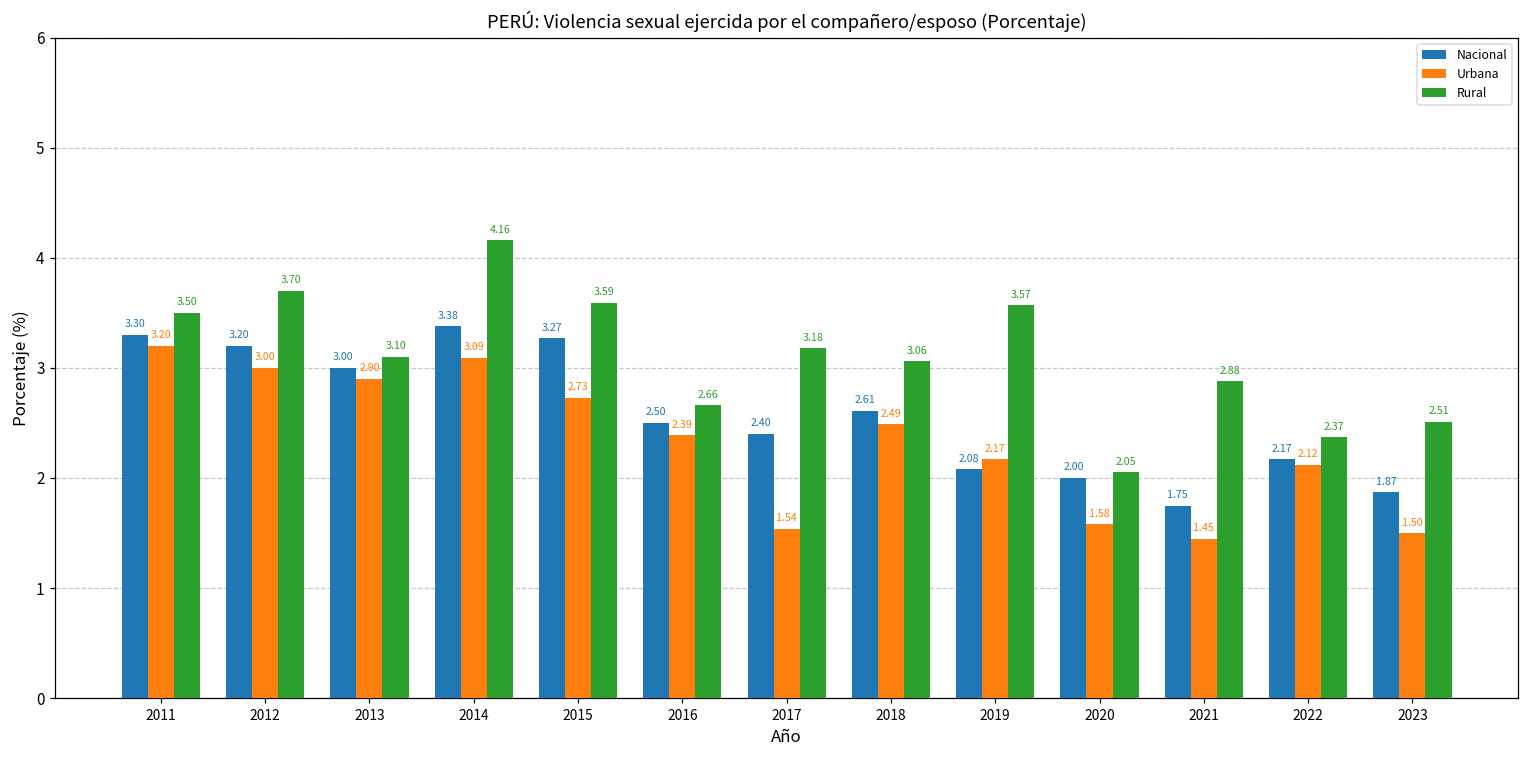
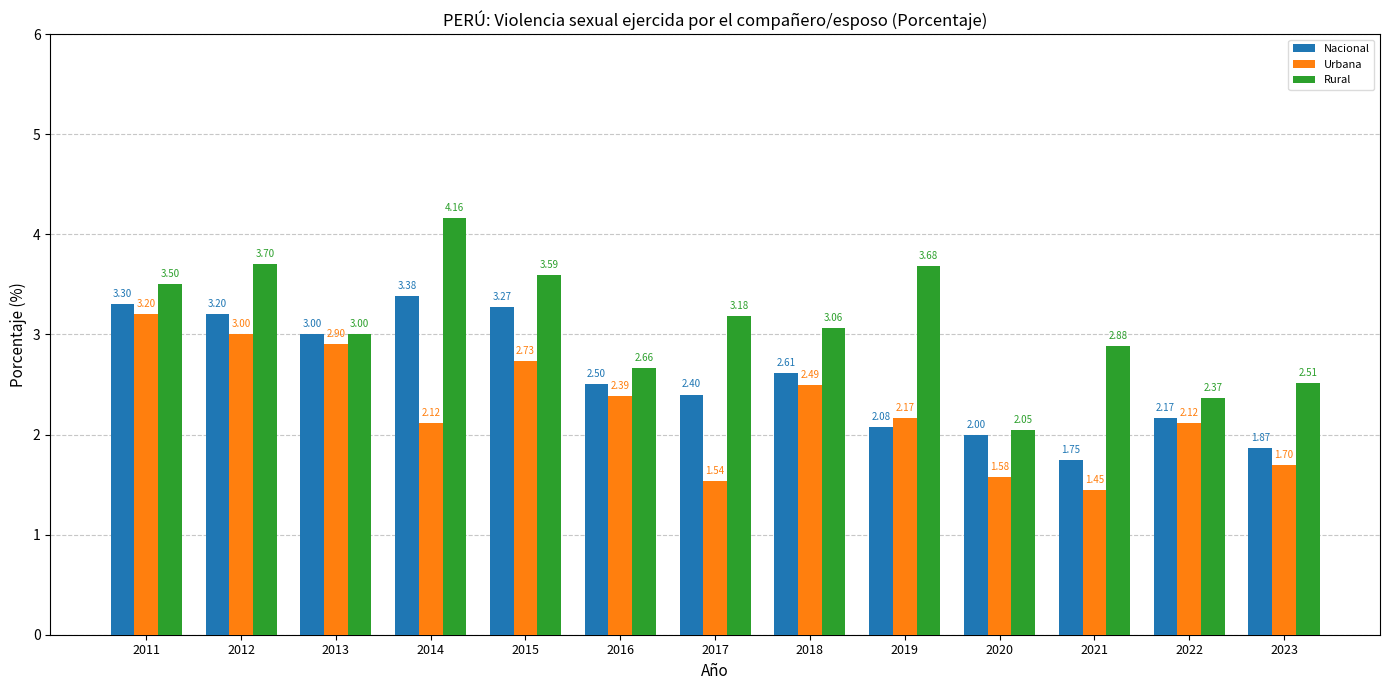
  {
    "Nacional": {
      "2011": 3.30,
      "2012": 3.20,
      "2013": 3.00,
      "2014": 3.38,
      "2015": 3.27,
      "2016": 2.50,
      "2017": 2.40,
      "2018": 2.61,
      "2019": 2.08,
      "2020": 2.00,
      "2021": 1.75,
      "2022": 2.17,
      "2023": 1.87
    },
    "Urbana": {
      "2011": 3.20,
      "2012": 3.00,
      "2013": 2.90,
-     "2014": 3.09,
+     "2014": 2.12,
      "2015": 2.73,
      "2016": 2.39,
      "2017": 1.54,
      "2018": 2.49,
      "2019": 2.17,
      "2020": 1.58,
      "2021": 1.45,
      "2022": 2.12,
-     "2023": 1.50
+     "2023": 1.70
    },
    "Rural": {
      "2011": 3.50,
      "2012": 3.70,
-     "2013": 3.10,
+     "2013": 3.00,
      "2014": 4.16,
      "2015": 3.59,
      "2016": 2.66,
      "2017": 3.18,
      "2018": 3.06,
-     "2019": 3.57,
+     "2019": 3.68,
      "2020": 2.05,
      "2021": 2.88,
      "2022": 2.37,
      "2023": 2.51
    }
  }
